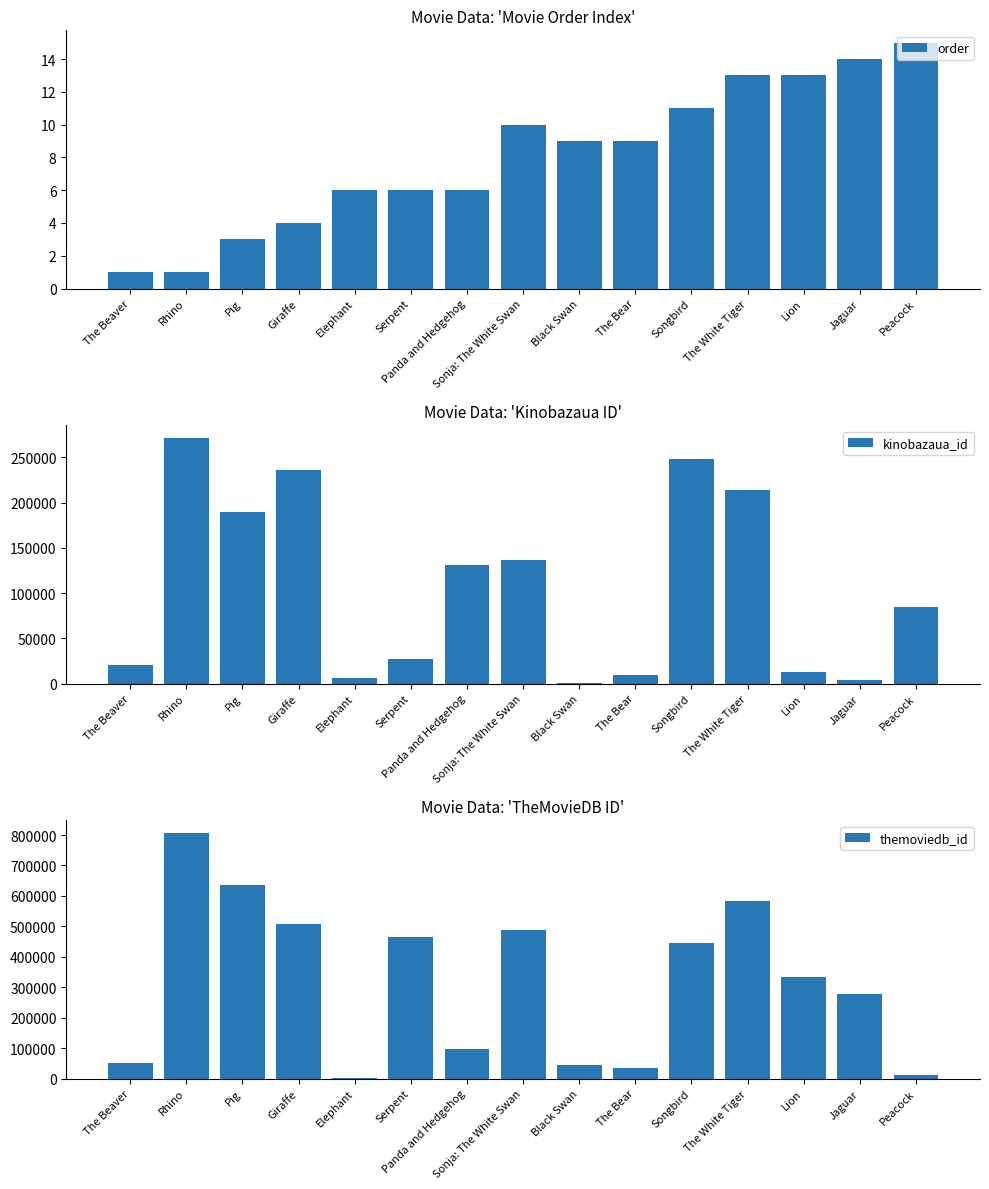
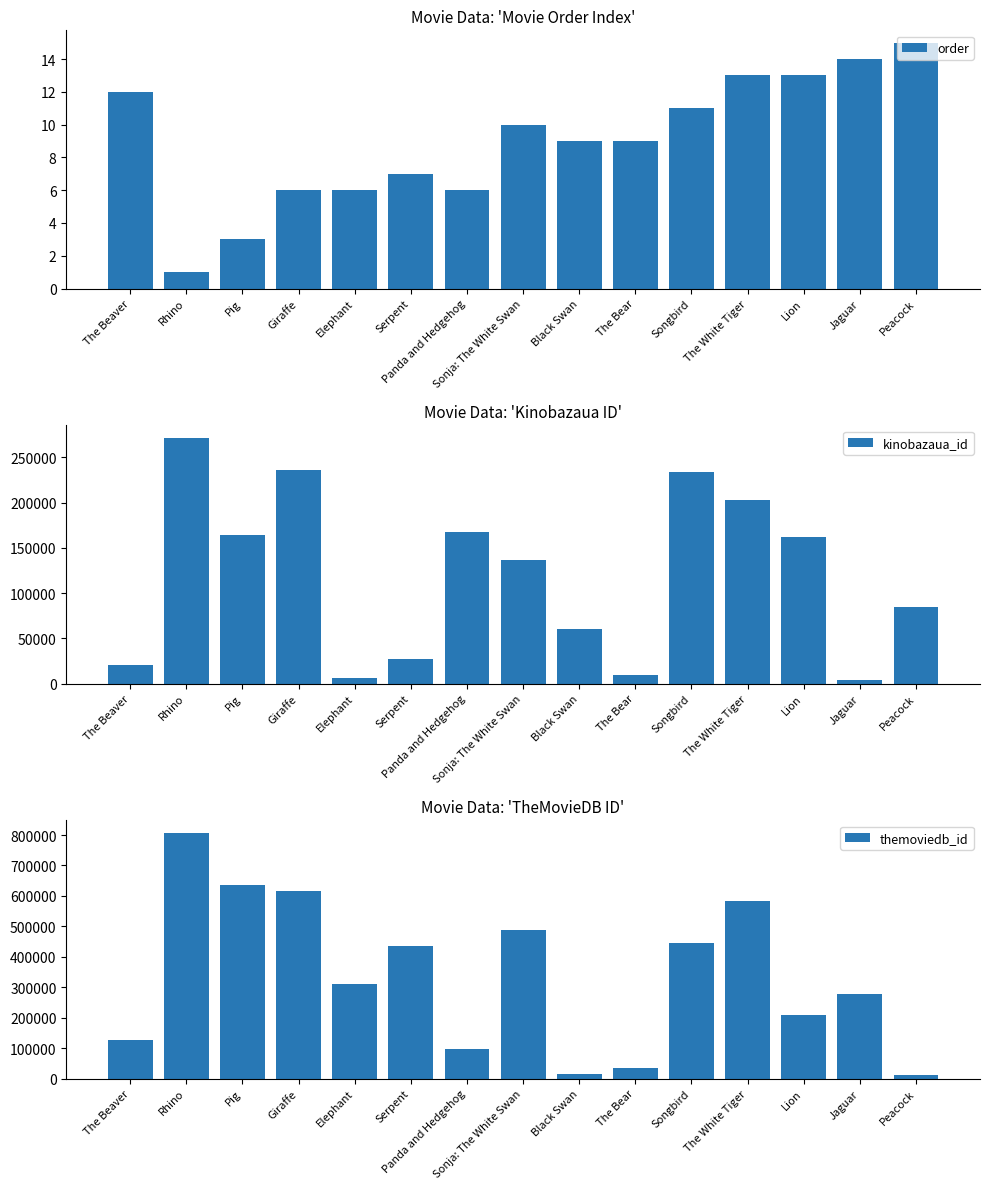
  {
    "Movie Data: 'Movie Order Index'": {
-     "The Beaver": 1,
+     "The Beaver": 12,
      "Rhino": 1,
      "Pig": 3,
-     "Giraffe": 4,
+     "Giraffe": 6,
      "Elephant": 6,
-     "Serpent": 6,
+     "Serpent": 7,
      "Panda and Hedgehog": 6,
      "Sonja: The White Swan": 10,
      "Black Swan": 9,
      "The Bear": 9,
      "Songbird": 11,
      "The White Tiger": 13,
      "Lion": 13,
      "Jaguar": 14
    },
    "Movie Data: 'Kinobazaua ID'": {
      "The Beaver": 20000,
      "Rhino": 270000,
-     "Pig": 190000,
+     "Pig": 160000,
      "Giraffe": 240000,
      "Elephant": 10000,
      "Serpent": 30000,
-     "Panda and Hedgehog": 130000,
+     "Panda and Hedgehog": 170000,
      "Sonja: The White Swan": 140000,
-     "Black Swan": 0,
+     "Black Swan": 60000,
      "The Bear": 10000,
-     "Songbird": 250000,
-     "The White Tiger": 210000,
-     "Lion": 10000,
+     "Songbird": 230000,
+     "The White Tiger": 200000,
+     "Lion": 160000,
      "Jaguar": 0,
      "Peacock": 90000
    },
    "Movie Data: 'TheMovieDB ID'": {
-     "The Beaver": 50000,
+     "The Beaver": 130000,
      "Rhino": 810000,
      "Pig": 640000,
-     "Giraffe": 510000,
-     "Elephant": 0,
-     "Serpent": 470000,
+     "Giraffe": 620000,
+     "Elephant": 310000,
+     "Serpent": 440000,
      "Panda and Hedgehog": 100000,
      "Sonja: The White Swan": 490000,
-     "Black Swan": 40000,
+     "Black Swan": 20000,
      "The Bear": 30000,
      "Songbird": 450000,
      "The White Tiger": 580000,
-     "Lion": 330000,
+     "Lion": 210000,
      "Jaguar": 280000,
      "Peacock": 10000
    }
  }
